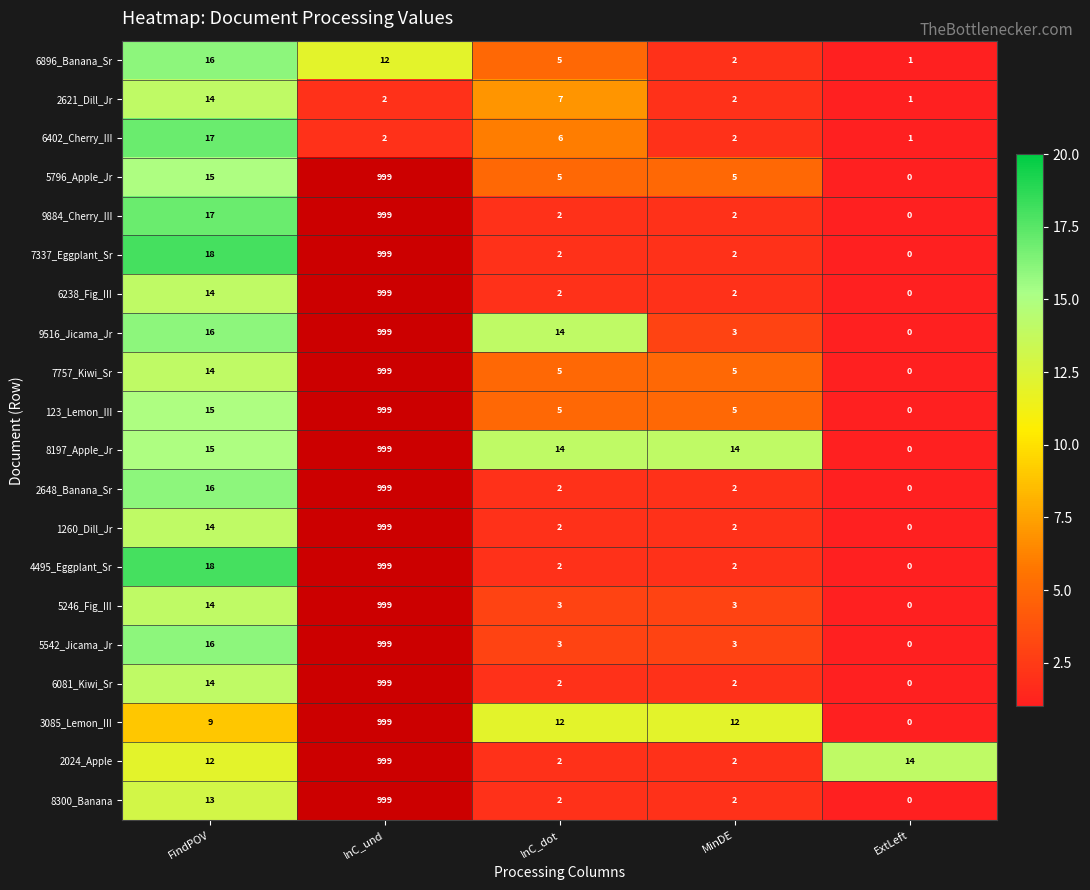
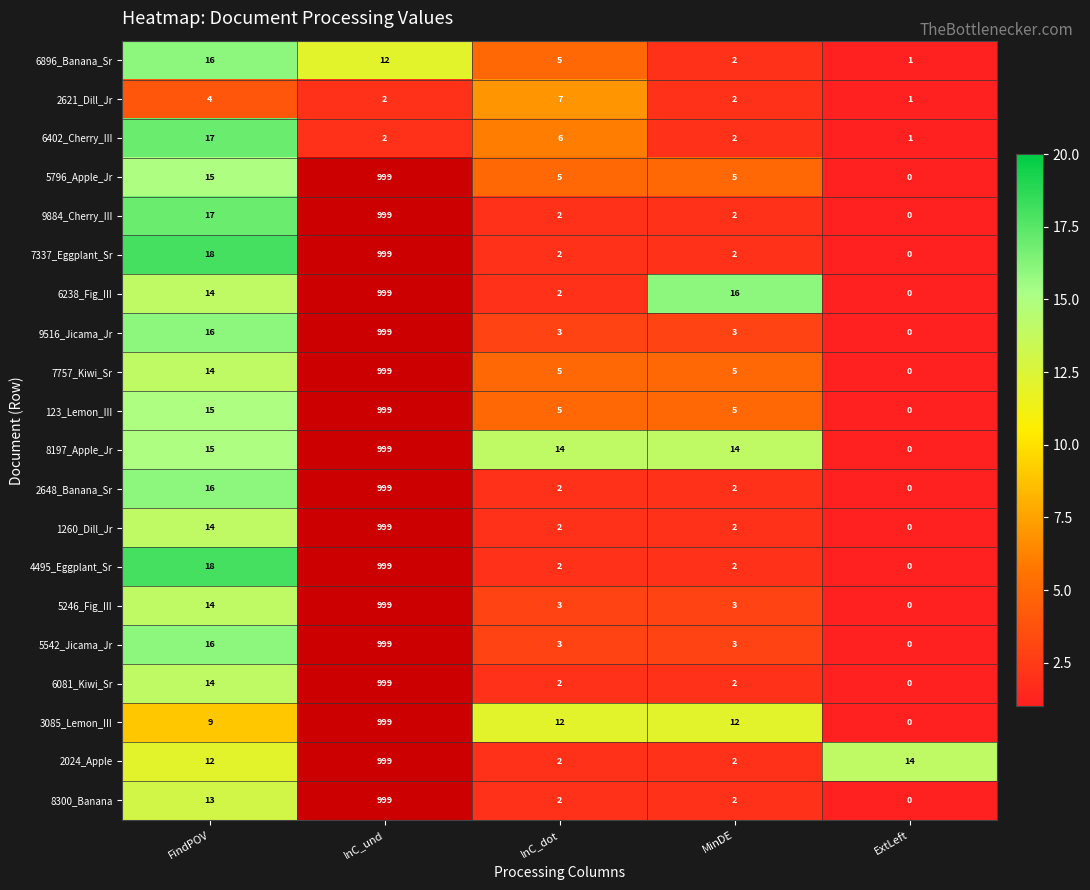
  {
    "6896_Banana_Sr": {
      "FindPOV": 16,
      "InC_und": 12,
      "InC_dot": 5,
      "MinDE": 2,
      "ExtLeft": 1
    },
    "2621_Dill_Jr": {
-     "FindPOV": 14,
+     "FindPOV": 4,
      "InC_und": 2,
      "InC_dot": 7,
      "MinDE": 2,
      "ExtLeft": 1
    },
    "6402_Cherry_III": {
      "FindPOV": 17,
      "InC_und": 2,
      "InC_dot": 6,
      "MinDE": 2,
      "ExtLeft": 1
    },
    "5796_Apple_Jr": {
      "FindPOV": 15,
      "InC_dot": 5,
      "MinDE": 5,
      "ExtLeft": 0
    },
    "9884_Cherry_III": {
      "FindPOV": 17,
      "InC_dot": 2,
      "MinDE": 2,
      "ExtLeft": 0
    },
    "7337_Eggplant_Sr": {
      "FindPOV": 18,
      "InC_dot": 2,
      "MinDE": 2,
      "ExtLeft": 0
    },
    "6238_Fig_III": {
      "FindPOV": 14,
      "InC_dot": 2,
-     "MinDE": 2,
+     "MinDE": 16,
      "ExtLeft": 0
    },
    "9516_Jicama_Jr": {
      "FindPOV": 16,
-     "InC_dot": 14,
+     "InC_dot": 3,
      "MinDE": 3,
      "ExtLeft": 0
    },
    "7757_Kiwi_Sr": {
      "FindPOV": 14,
      "InC_dot": 5,
      "MinDE": 5,
      "ExtLeft": 0
    },
    "123_Lemon_III": {
      "FindPOV": 15,
      "InC_dot": 5,
      "MinDE": 5,
      "ExtLeft": 0
    },
    "8197_Apple_Jr": {
      "FindPOV": 15,
      "InC_dot": 14,
      "MinDE": 14,
      "ExtLeft": 0
    },
    "2648_Banana_Sr": {
      "FindPOV": 16,
      "InC_dot": 2,
      "MinDE": 2,
      "ExtLeft": 0
    },
    "1260_Dill_Jr": {
      "FindPOV": 14,
      "InC_dot": 2,
      "MinDE": 2,
      "ExtLeft": 0
    },
    "4495_Eggplant_Sr": {
      "FindPOV": 18,
      "InC_dot": 2,
      "MinDE": 2,
      "ExtLeft": 0
    },
    "5246_Fig_III": {
      "FindPOV": 14,
      "InC_dot": 3,
      "MinDE": 3,
      "ExtLeft": 0
    },
    "5542_Jicama_Jr": {
      "FindPOV": 16,
      "InC_dot": 3,
      "MinDE": 3,
      "ExtLeft": 0
    },
    "6081_Kiwi_Sr": {
      "FindPOV": 14,
      "InC_dot": 2,
      "MinDE": 2,
      "ExtLeft": 0
    },
    "3085_Lemon_III": {
      "FindPOV": 9,
      "InC_dot": 12,
      "MinDE": 12,
      "ExtLeft": 0
    },
    "2024_Apple": {
      "FindPOV": 12,
      "InC_dot": 2,
      "MinDE": 2,
      "ExtLeft": 14
    },
    "8300_Banana": {
      "FindPOV": 13,
      "InC_dot": 2,
      "MinDE": 2,
      "ExtLeft": 0
    }
  }
